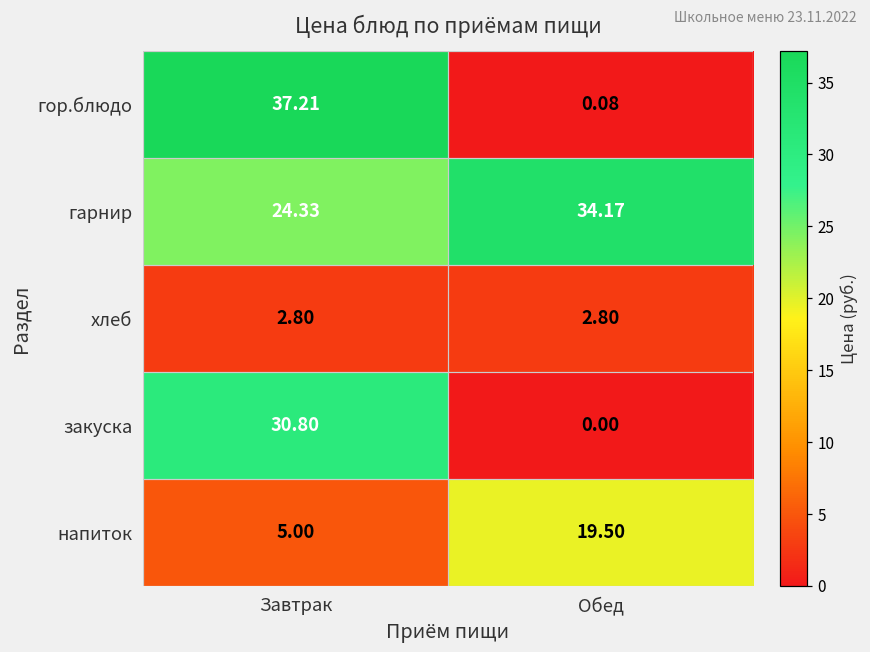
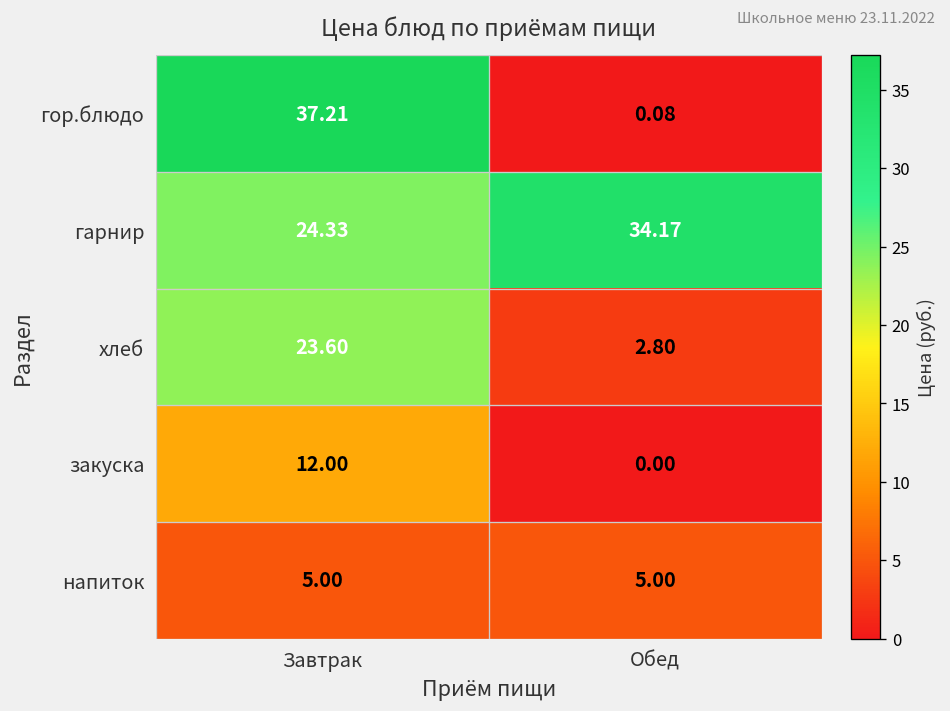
  {
    "гор.блюдо": {
      "Завтрак": 37.21,
      "Обед": 0.08
    },
    "гарнир": {
      "Завтрак": 24.33,
      "Обед": 34.17
    },
    "хлеб": {
-     "Завтрак": 2.80,
+     "Завтрак": 23.60,
      "Обед": 2.80
    },
    "закуска": {
-     "Завтрак": 30.80,
+     "Завтрак": 12.00,
      "Обед": 0.00
    },
    "напиток": {
      "Завтрак": 5.00,
-     "Обед": 19.50
+     "Обед": 5.00
    }
  }
